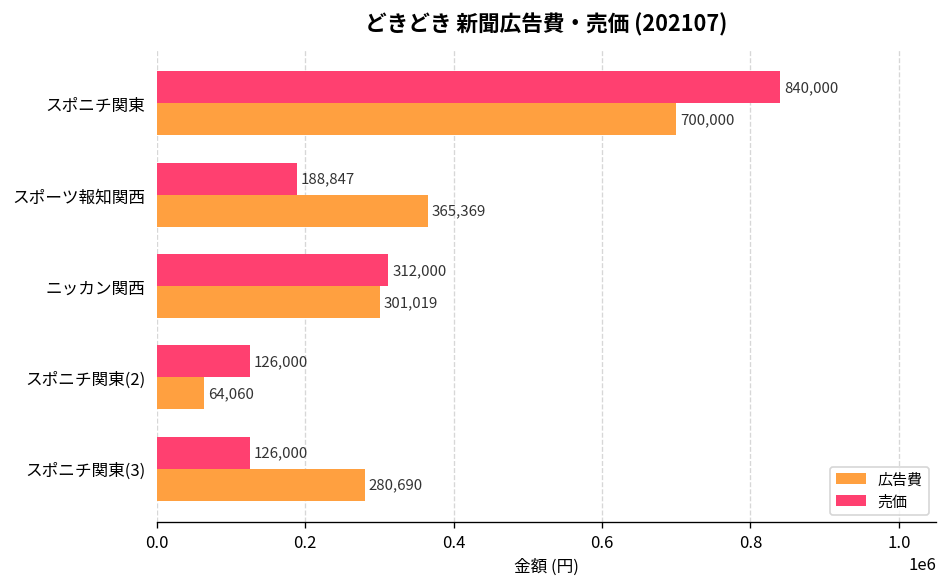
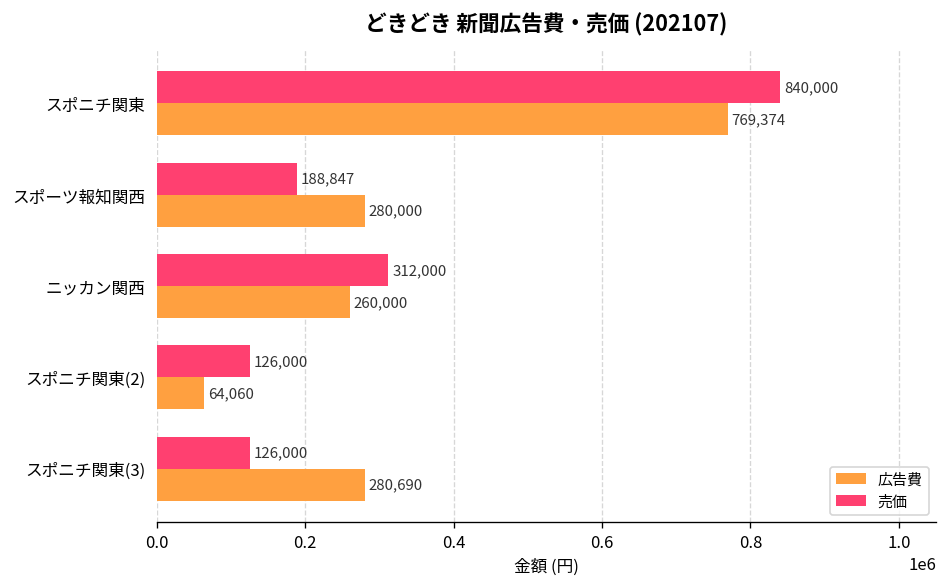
  {
    "広告費": {
-     "スポニチ関東": "700,000",
-     "スポーツ報知関西": "365,369",
-     "ニッカン関西": "301,019",
+     "スポニチ関東": "769,374",
+     "スポーツ報知関西": "280,000",
+     "ニッカン関西": "260,000",
      "スポニチ関東(2)": "64,060",
      "スポニチ関東(3)": "280,690"
    },
    "売価": {
      "スポニチ関東": "840,000",
      "スポーツ報知関西": "188,847",
      "ニッカン関西": "312,000",
      "スポニチ関東(2)": "126,000",
      "スポニチ関東(3)": "126,000"
    }
  }
